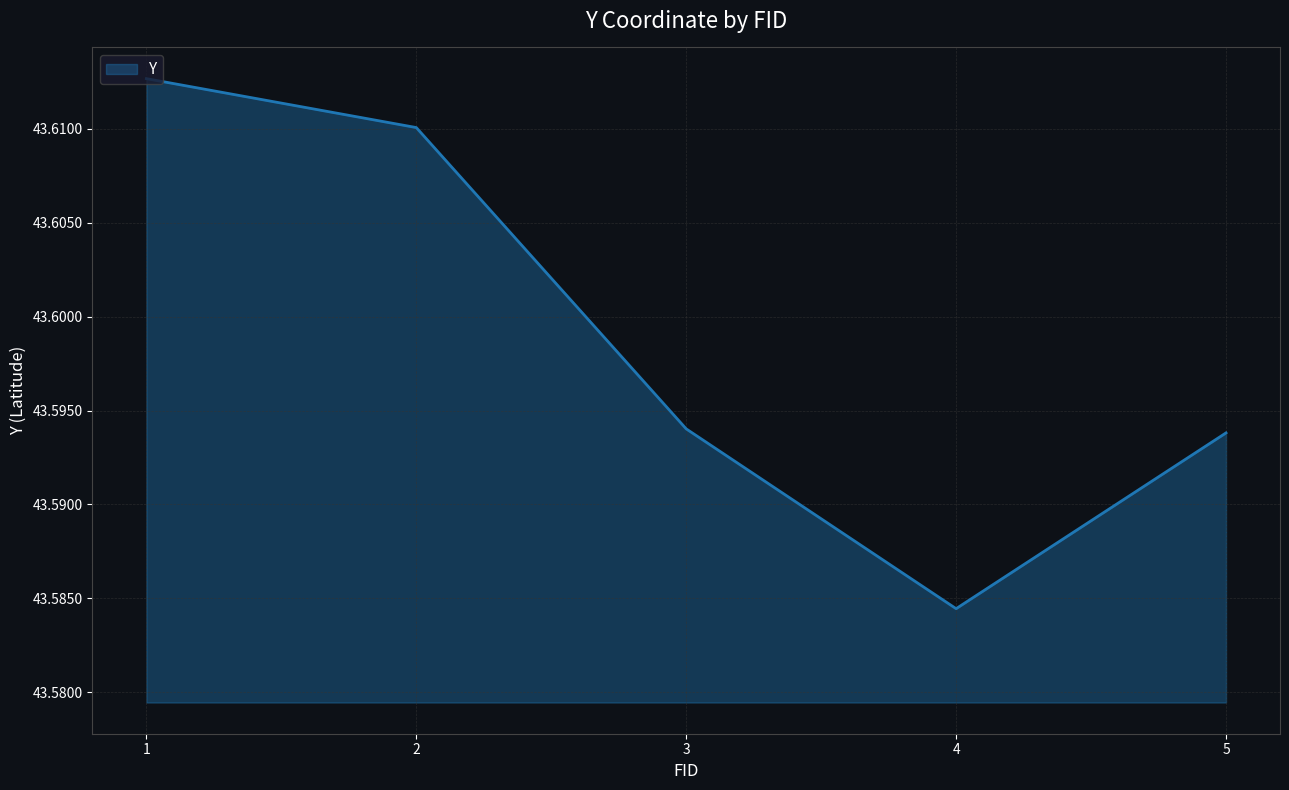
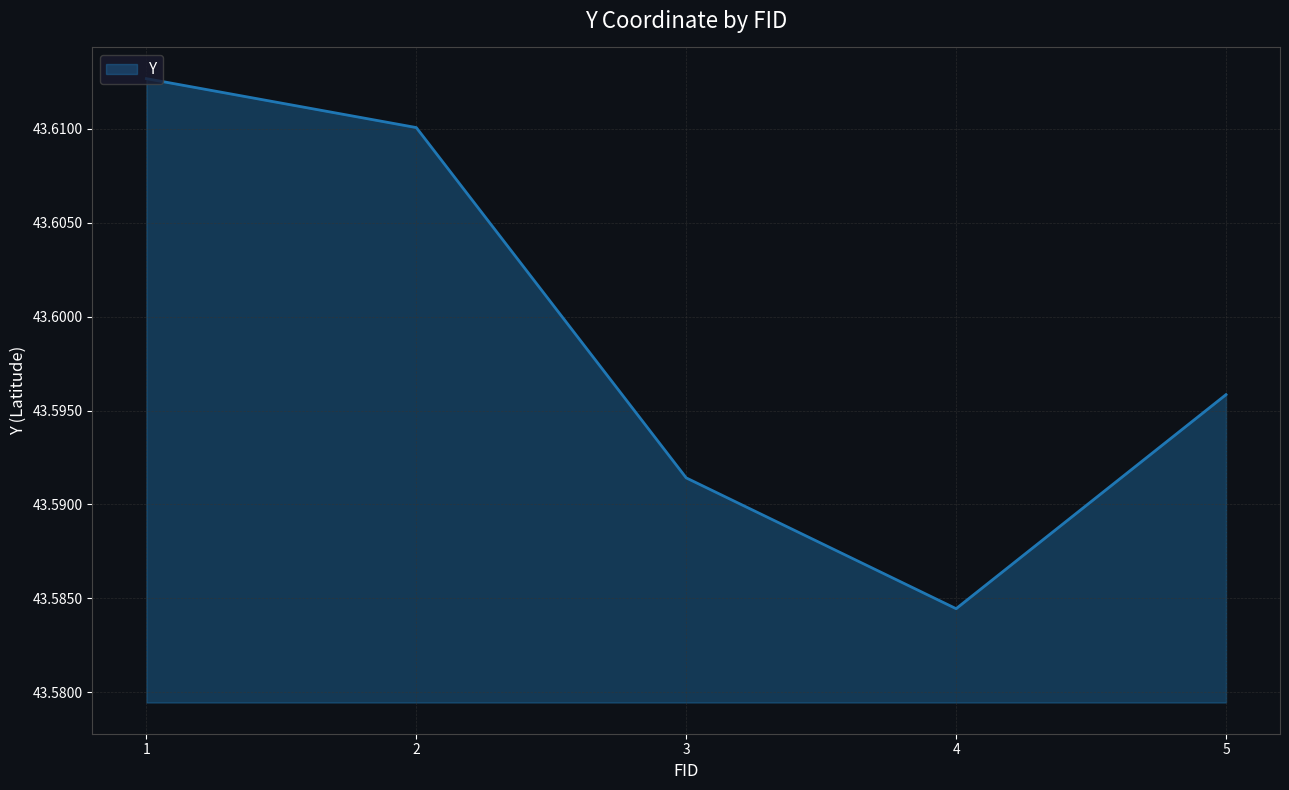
  {
    "2": 43.6101,
-   "3": 43.5940,
+   "3": 43.5914,
    "4": 43.5844,
-   "5": 43.5938
+   "5": 43.5958
  }
